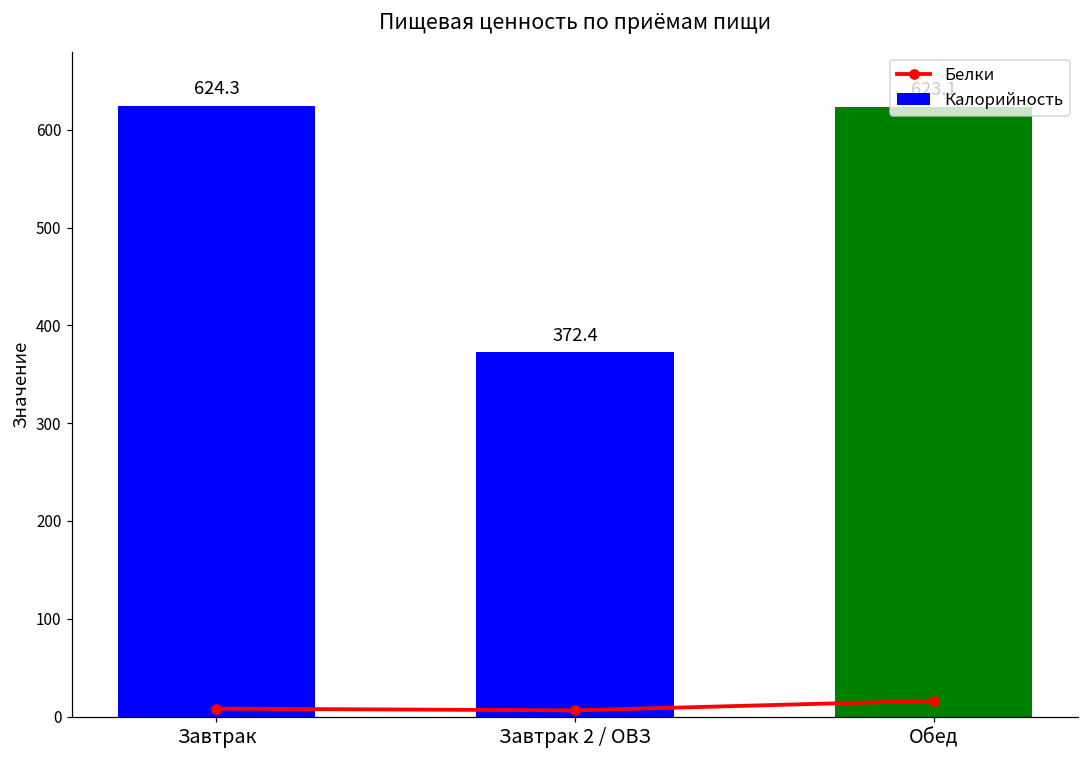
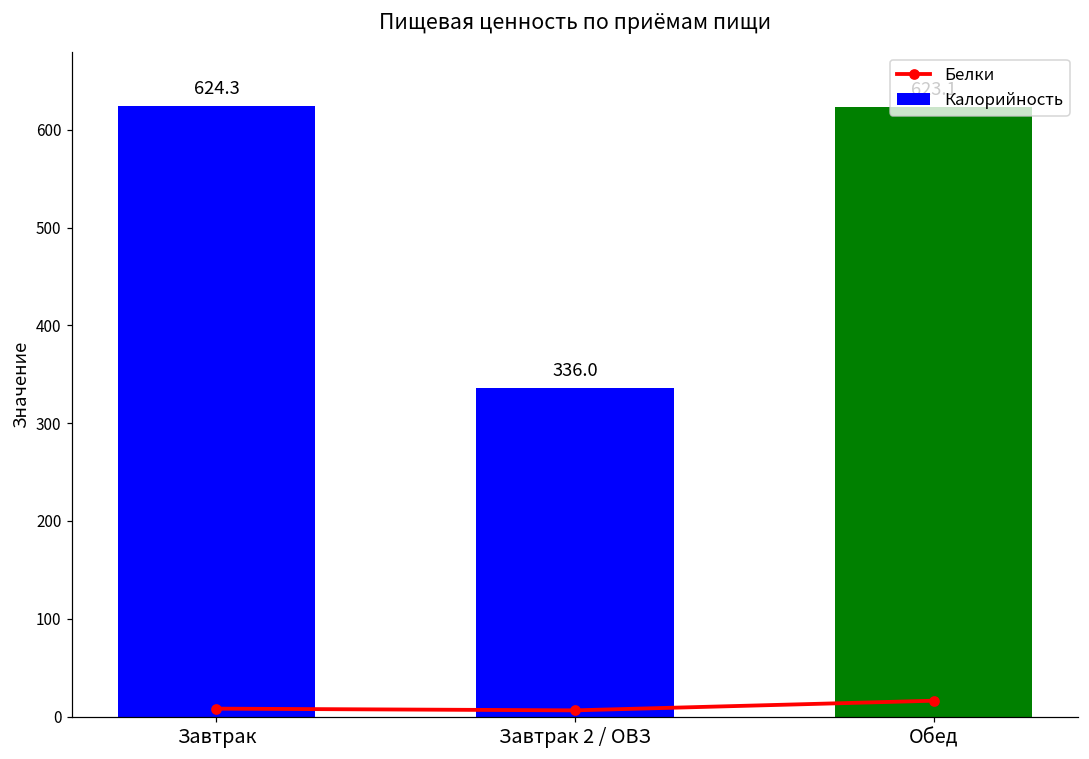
  {
    "Белки": {
      "Завтрак": 10,
      "Завтрак 2 / ОВЗ": 10,
      "Обед": 20
    },
    "Калорийность": {
      "Завтрак": 624.3,
-     "Завтрак 2 / ОВЗ": 372.4
+     "Завтрак 2 / ОВЗ": 336.0
    }
  }
